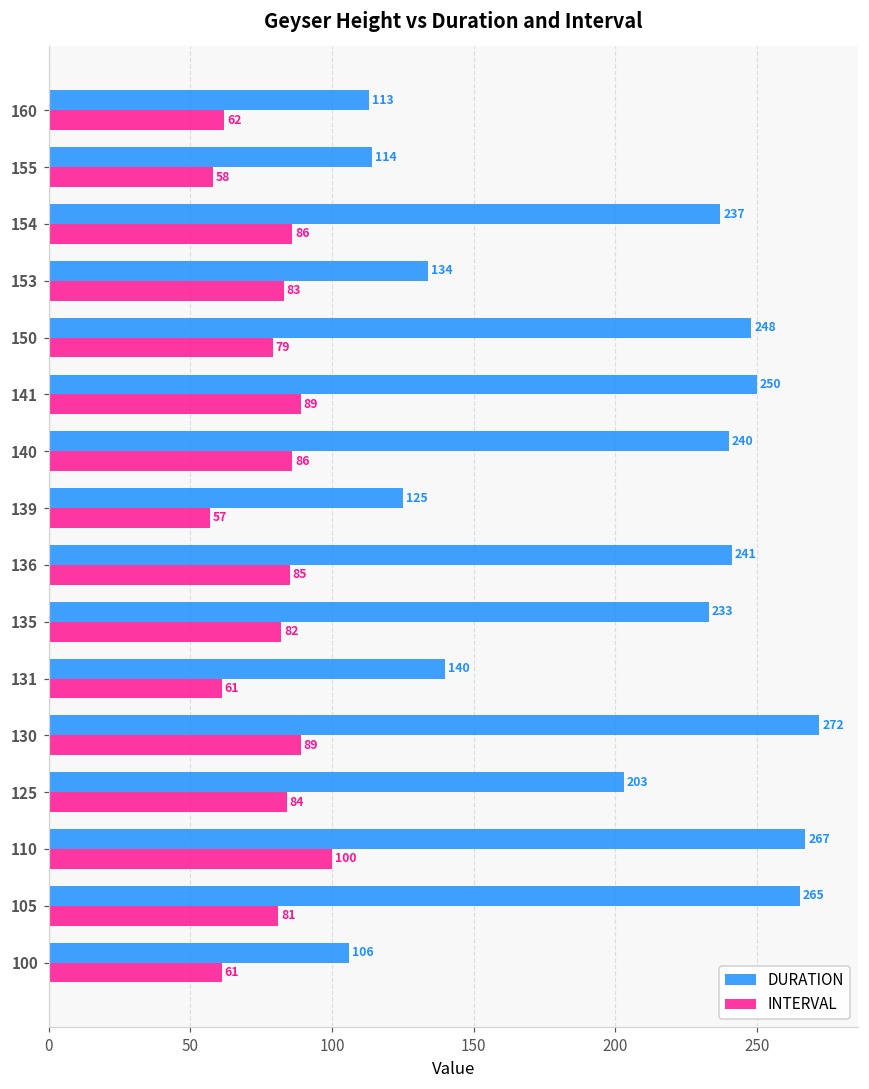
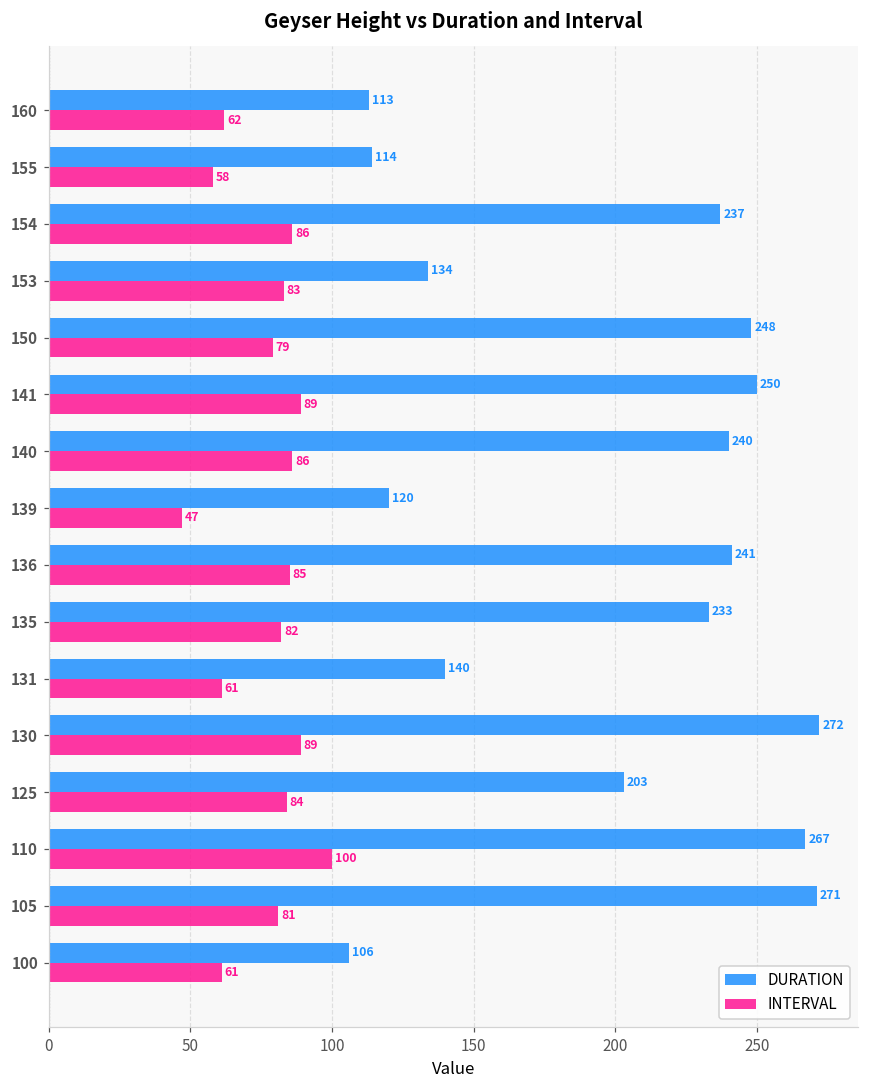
  {
    "DURATION": {
      "160": 113,
      "155": 114,
      "154": 237,
      "153": 134,
      "150": 248,
      "141": 250,
      "140": 240,
-     "139": 125,
+     "139": 120,
      "136": 241,
      "135": 233,
      "131": 140,
      "130": 272,
      "125": 203,
      "110": 267,
-     "105": 265,
+     "105": 271,
      "100": 106
    },
    "INTERVAL": {
      "160": 62,
      "155": 58,
      "154": 86,
      "153": 83,
      "150": 79,
      "141": 89,
      "140": 86,
-     "139": 57,
+     "139": 47,
      "136": 85,
      "135": 82,
      "131": 61,
      "130": 89,
      "125": 84,
      "110": 100,
      "105": 81,
      "100": 61
    }
  }
